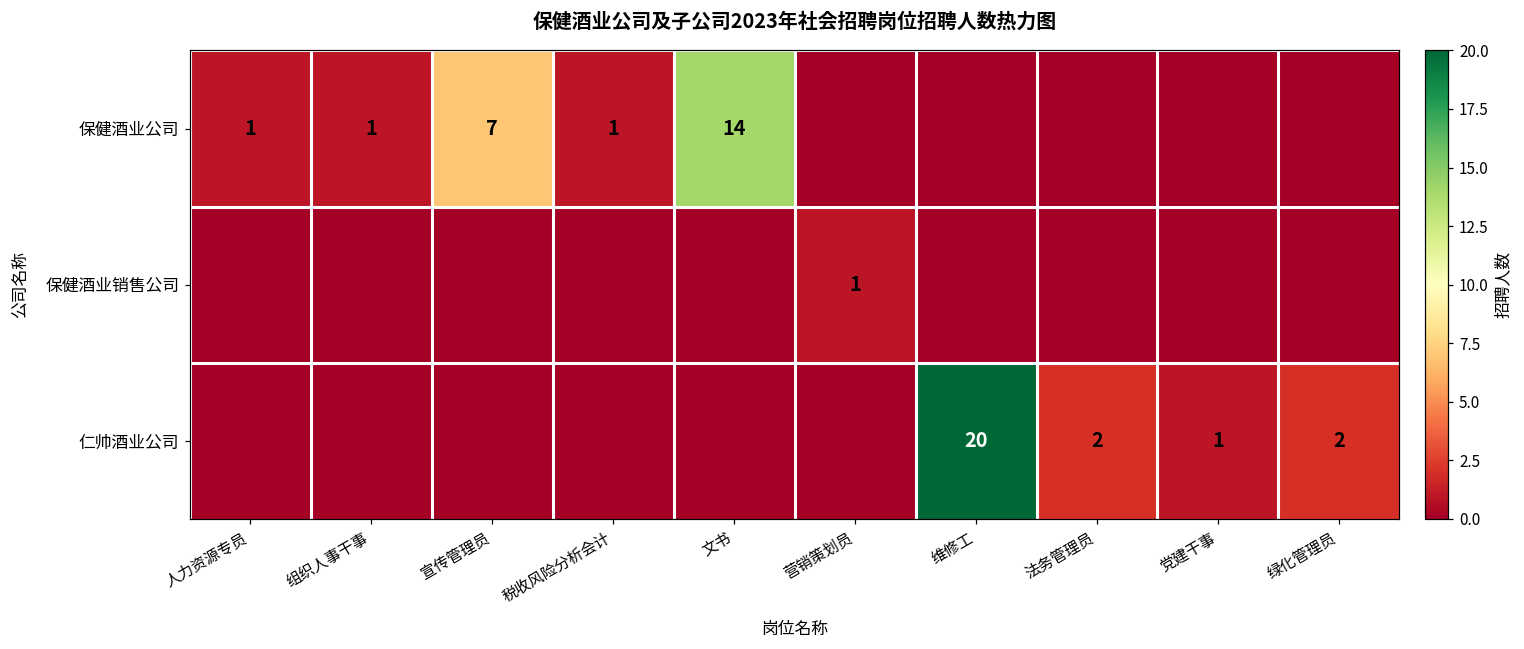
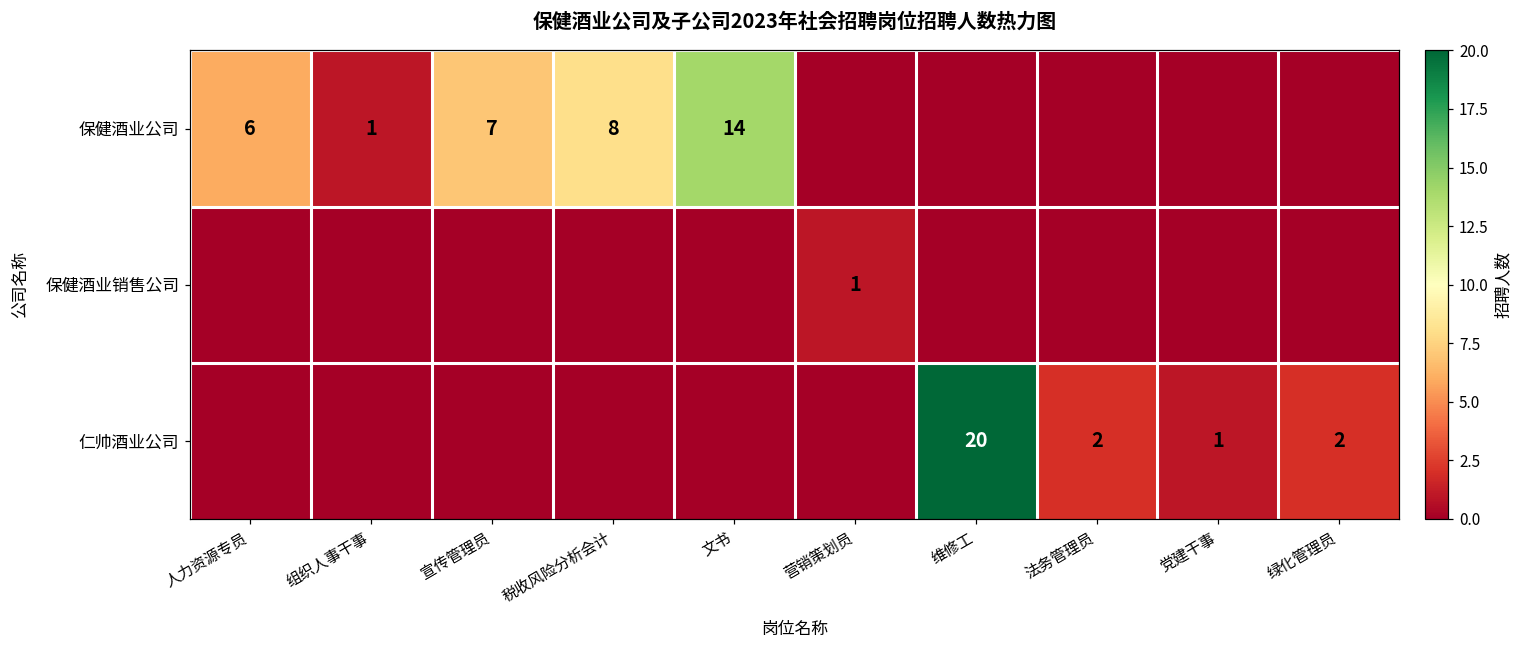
  {
    "保健酒业公司": {
-     "人力资源专员": 1,
+     "人力资源专员": 6,
      "组织人事干事": 1,
      "宣传管理员": 7,
-     "税收风险分析会计": 1,
+     "税收风险分析会计": 8,
      "文书": 14
    },
    "保健酒业销售公司": {
      "营销策划员": 1
    },
    "仁帅酒业公司": {
      "维修工": 20,
      "法务管理员": 2,
      "党建干事": 1,
      "绿化管理员": 2
    }
  }
